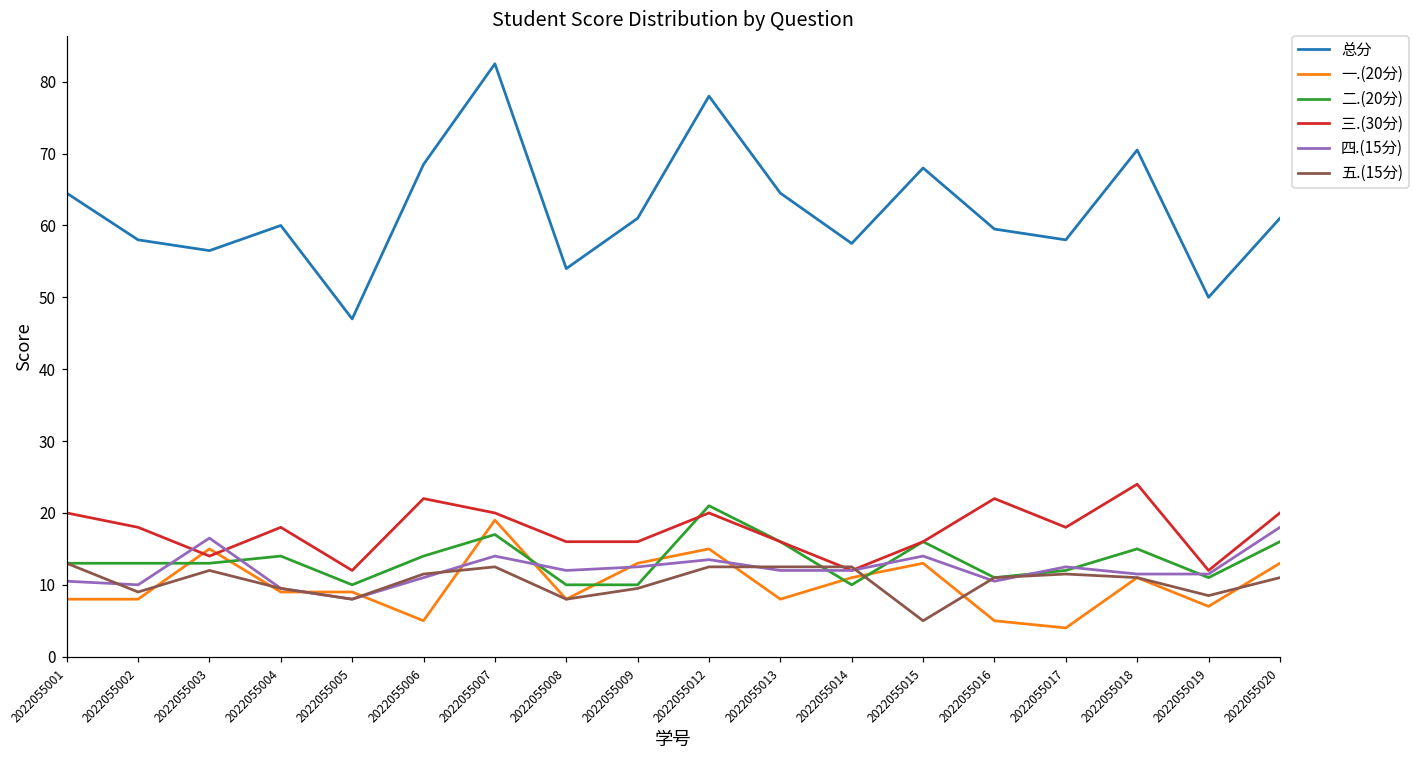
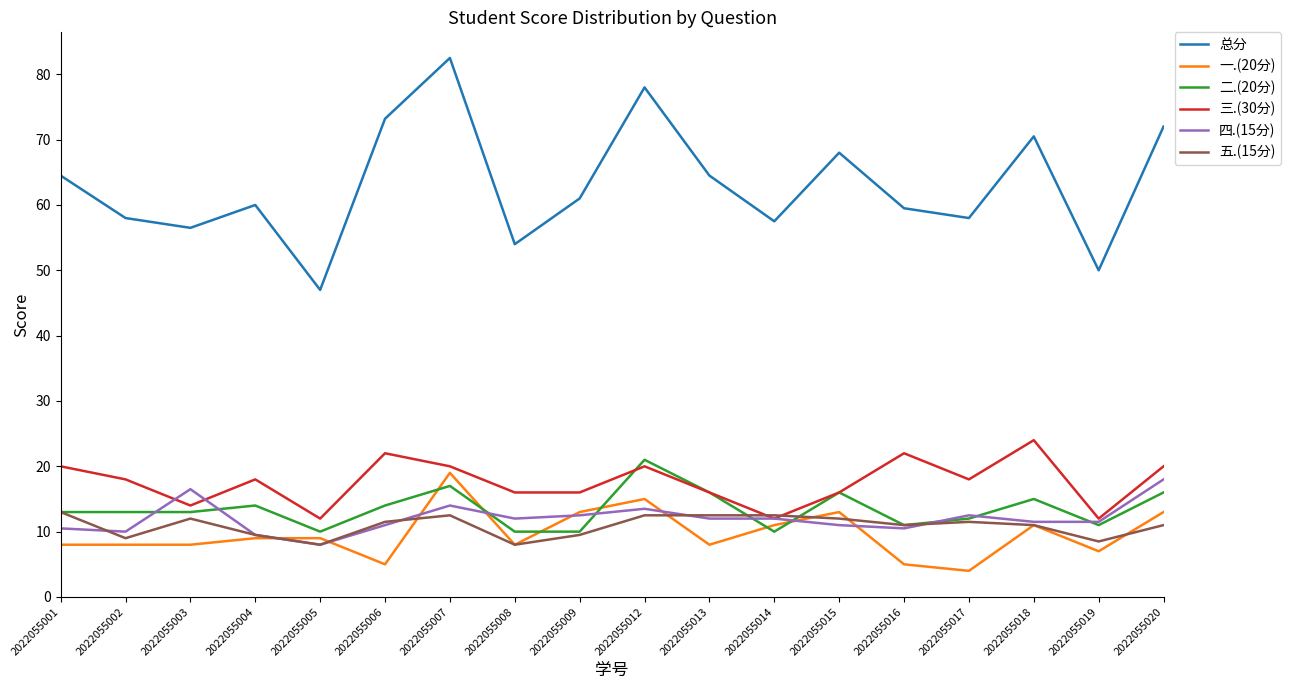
  {
    "总分": {
      "2022055001": 65,
      "2022055002": 58,
      "2022055003": 57,
      "2022055004": 60,
      "2022055005": 47,
-     "2022055006": 69,
+     "2022055006": 73,
      "2022055007": 83,
      "2022055008": 54,
      "2022055009": 61,
      "2022055012": 78,
      "2022055013": 65,
      "2022055014": 58,
      "2022055015": 68,
      "2022055016": 60,
      "2022055017": 58,
      "2022055018": 71,
      "2022055019": 50,
-     "2022055020": 61
+     "2022055020": 72
    },
    "一.(20分)": {
      "2022055001": 8,
      "2022055002": 8,
-     "2022055003": 15,
+     "2022055003": 8,
      "2022055004": 9,
      "2022055005": 9,
      "2022055006": 5,
      "2022055007": 19,
      "2022055009": 13,
      "2022055012": 15,
      "2022055013": 8,
      "2022055014": 11,
      "2022055015": 13,
      "2022055016": 5,
      "2022055017": 4,
      "2022055019": 7,
      "2022055020": 13
    },
    "二.(20分)": {
      "2022055002": 13,
      "2022055003": 13,
      "2022055004": 14,
      "2022055005": 10,
      "2022055006": 14,
      "2022055007": 17,
      "2022055008": 10,
      "2022055009": 10,
      "2022055012": 21,
      "2022055014": 10,
      "2022055017": 12,
      "2022055018": 15,
      "2022055019": 11,
      "2022055020": 16
    },
    "三.(30分)": {
      "2022055001": 20,
      "2022055002": 18,
      "2022055003": 14,
      "2022055004": 18,
      "2022055005": 12,
      "2022055006": 22,
      "2022055007": 20,
      "2022055008": 16,
      "2022055009": 16,
      "2022055012": 20,
      "2022055016": 22,
      "2022055017": 18,
      "2022055018": 24,
      "2022055019": 12,
      "2022055020": 20
    },
    "四.(15分)": {
      "2022055001": 11,
      "2022055002": 10,
      "2022055003": 17,
      "2022055006": 11,
      "2022055007": 14,
      "2022055008": 12,
      "2022055009": 13,
      "2022055012": 14,
      "2022055013": 12,
-     "2022055015": 14,
+     "2022055015": 11,
      "2022055016": 11,
      "2022055017": 13,
      "2022055018": 12,
      "2022055019": 12,
      "2022055020": 18
    },
    "五.(15分)": {
      "2022055002": 9,
      "2022055003": 12,
      "2022055006": 12,
      "2022055007": 13,
      "2022055009": 10,
      "2022055012": 13,
      "2022055013": 13,
      "2022055014": 13,
-     "2022055015": 5,
+     "2022055015": 12,
      "2022055017": 12,
      "2022055019": 9,
      "2022055020": 11
    }
  }
